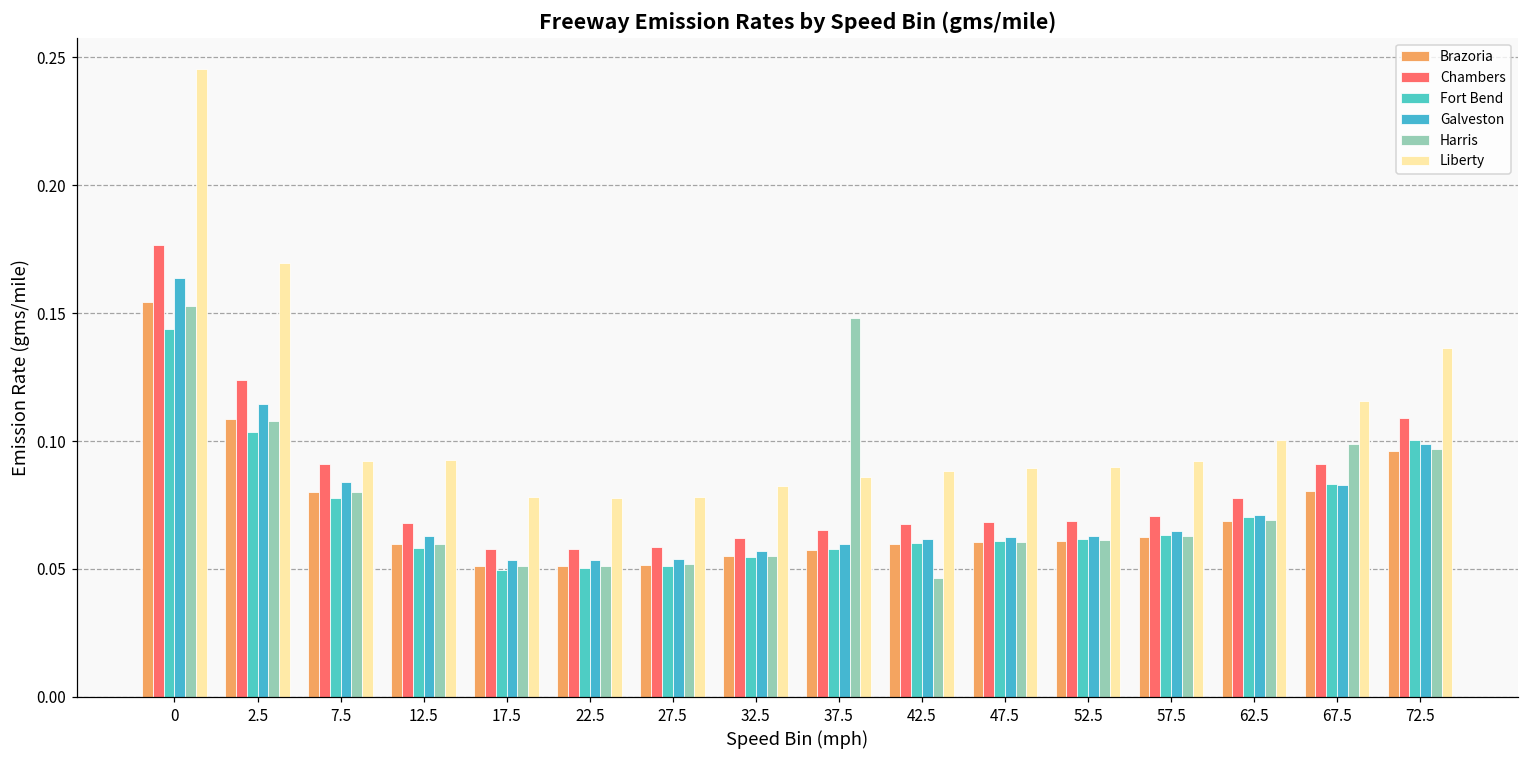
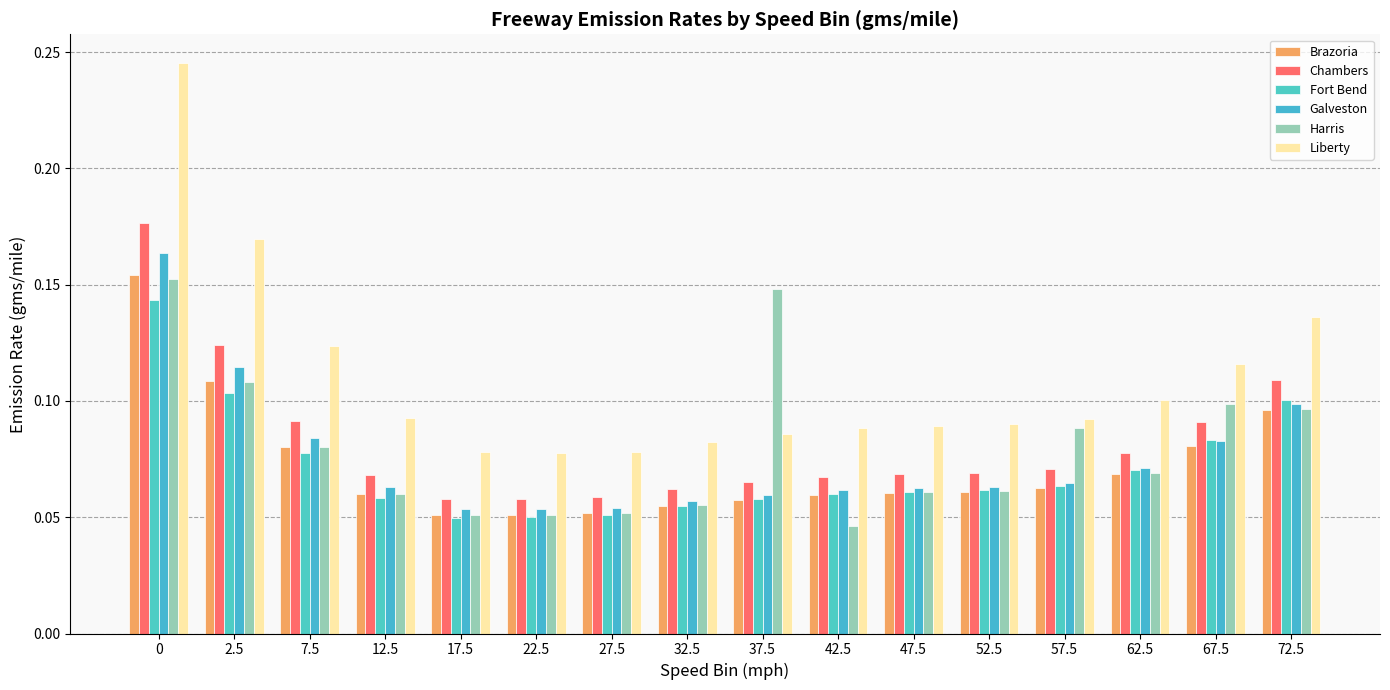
  {
    "Harris": {
      "0": 0.153,
      "2.5": 0.108,
      "7.5": 0.080,
      "12.5": 0.060,
      "17.5": 0.051,
      "22.5": 0.051,
      "27.5": 0.052,
      "32.5": 0.055,
      "37.5": 0.148,
      "42.5": 0.046,
      "47.5": 0.061,
      "52.5": 0.061,
-     "57.5": 0.063,
+     "57.5": 0.088,
      "62.5": 0.069,
      "67.5": 0.099,
      "72.5": 0.097
    },
    "Liberty": {
      "0": 0.245,
      "2.5": 0.170,
-     "7.5": 0.092,
+     "7.5": 0.124,
      "12.5": 0.093,
      "17.5": 0.078,
      "22.5": 0.078,
      "27.5": 0.078,
      "32.5": 0.082,
      "37.5": 0.086,
      "42.5": 0.088,
      "47.5": 0.089,
      "52.5": 0.090,
      "57.5": 0.092,
      "62.5": 0.100,
      "67.5": 0.116,
      "72.5": 0.136
    }
  }
